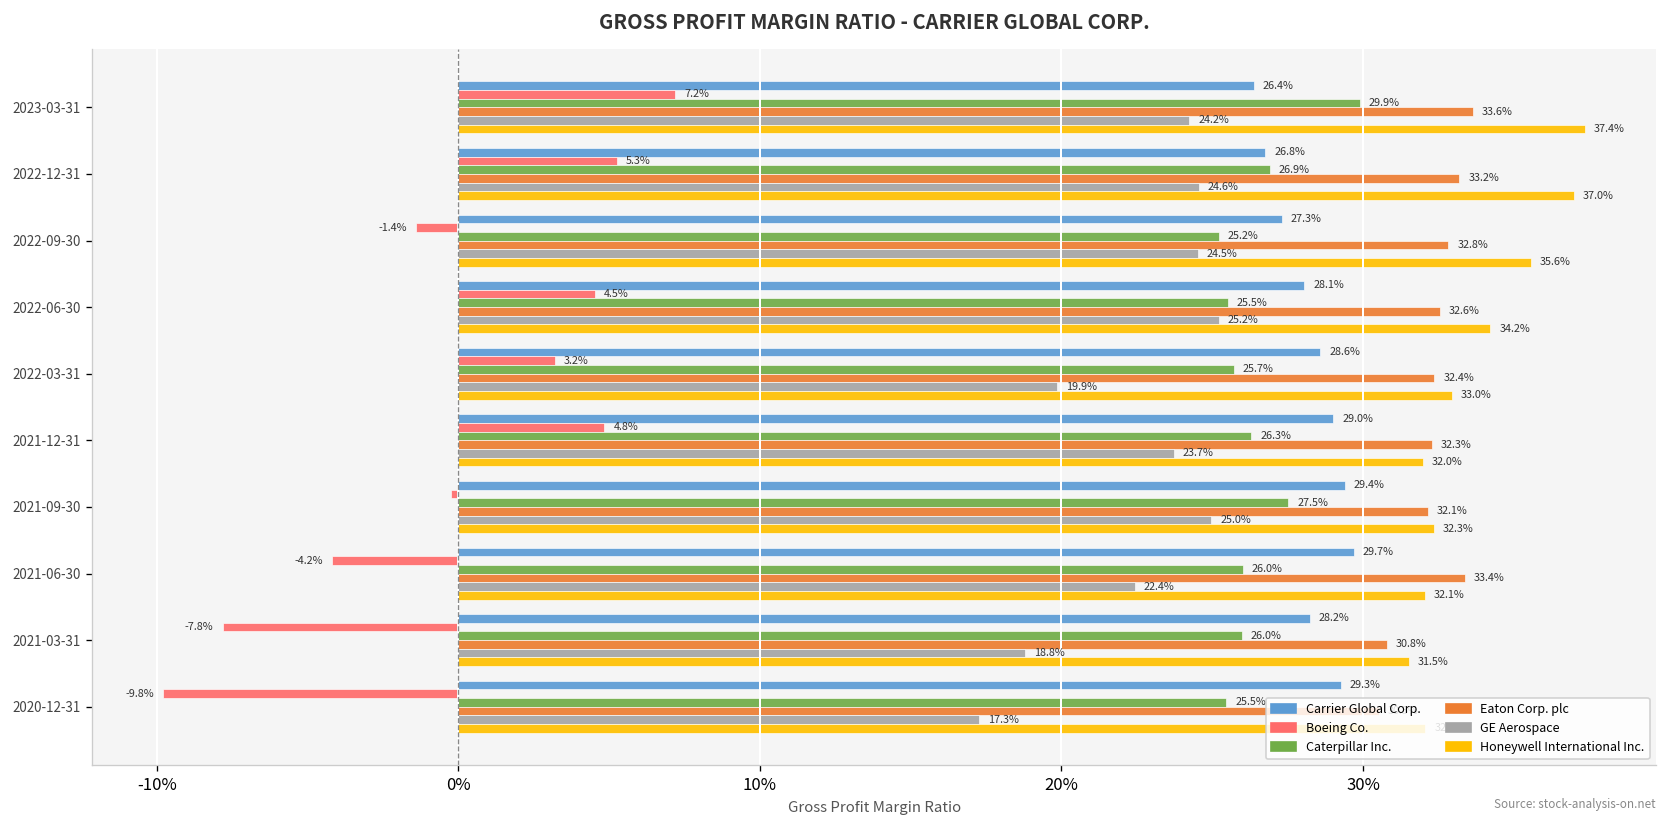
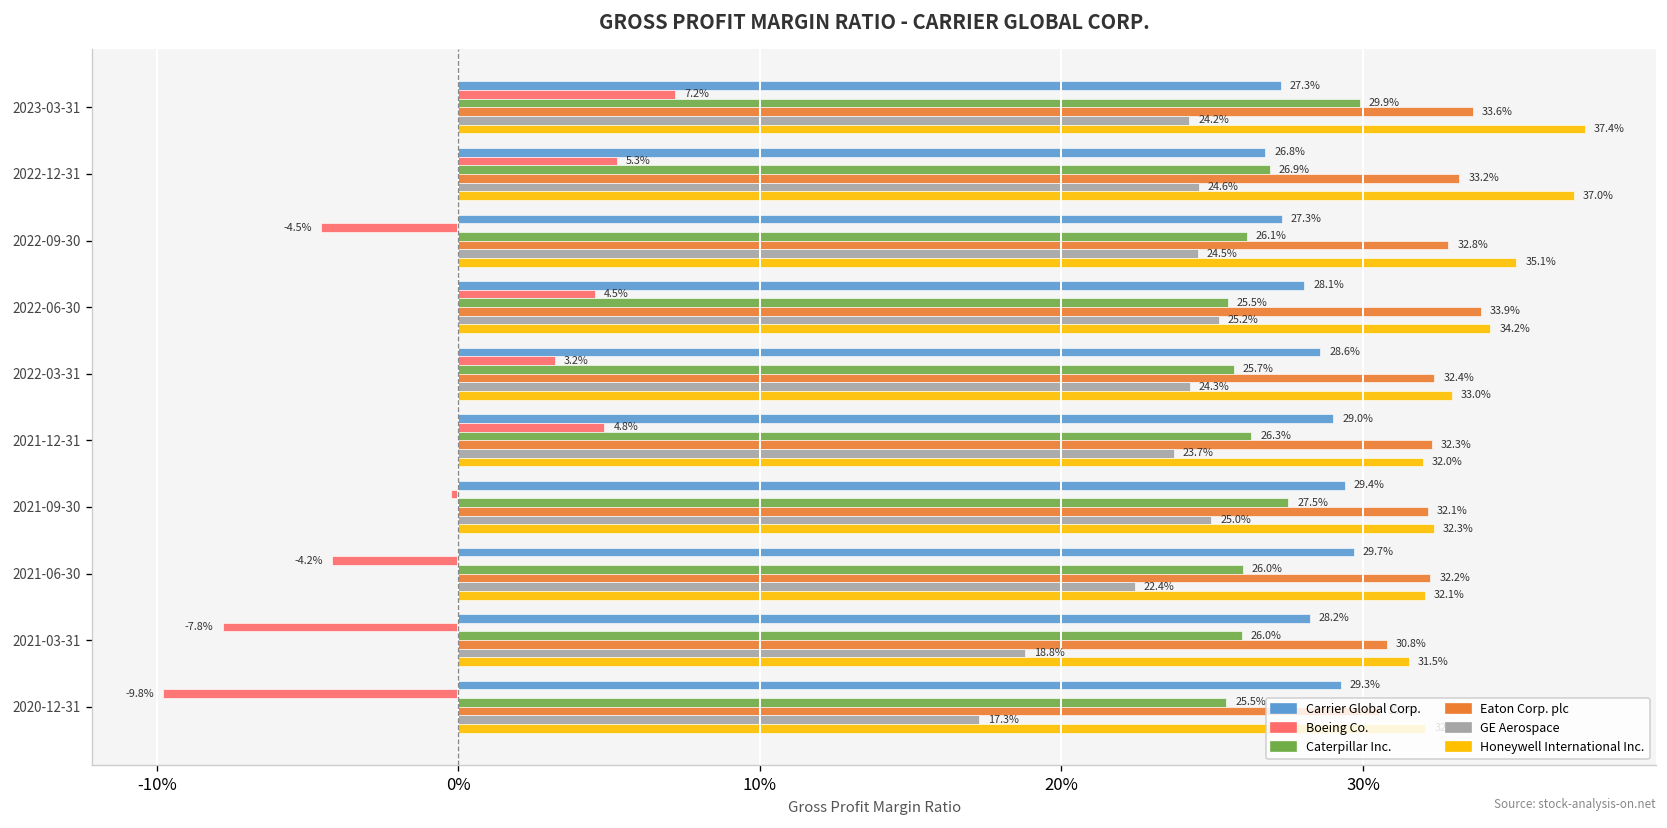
  {
    "Carrier Global Corp.": {
-     "2023-03-31": "26.4%",
+     "2023-03-31": "27.3%",
      "2022-12-31": "26.8%",
      "2022-09-30": "27.3%",
      "2022-06-30": "28.1%",
      "2022-03-31": "28.6%",
      "2021-12-31": "29.0%",
      "2021-09-30": "29.4%",
      "2021-06-30": "29.7%",
      "2021-03-31": "28.2%",
      "2020-12-31": "29.3%"
    },
    "Boeing Co.": {
      "2023-03-31": "7.2%",
      "2022-12-31": "5.3%",
-     "2022-09-30": "-1.4%",
+     "2022-09-30": "-4.5%",
      "2022-06-30": "4.5%",
      "2022-03-31": "3.2%",
      "2021-12-31": "4.8%",
      "2021-06-30": "-4.2%",
      "2021-03-31": "-7.8%",
      "2020-12-31": "-9.8%"
    },
    "Caterpillar Inc.": {
      "2023-03-31": "29.9%",
      "2022-12-31": "26.9%",
-     "2022-09-30": "25.2%",
+     "2022-09-30": "26.1%",
      "2022-06-30": "25.5%",
      "2022-03-31": "25.7%",
      "2021-12-31": "26.3%",
      "2021-09-30": "27.5%",
      "2021-06-30": "26.0%",
      "2021-03-31": "26.0%"
    },
    "Eaton Corp. plc": {
      "2023-03-31": "33.6%",
      "2022-12-31": "33.2%",
      "2022-09-30": "32.8%",
-     "2022-06-30": "32.6%",
+     "2022-06-30": "33.9%",
      "2022-03-31": "32.4%",
      "2021-12-31": "32.3%",
      "2021-09-30": "32.1%",
-     "2021-06-30": "33.4%",
+     "2021-06-30": "32.2%",
      "2021-03-31": "30.8%"
    },
    "GE Aerospace": {
      "2023-03-31": "24.2%",
      "2022-12-31": "24.6%",
      "2022-09-30": "24.5%",
      "2022-06-30": "25.2%",
-     "2022-03-31": "19.9%",
+     "2022-03-31": "24.3%",
      "2021-12-31": "23.7%",
      "2021-09-30": "25.0%",
      "2021-06-30": "22.4%",
      "2021-03-31": "18.8%",
      "2020-12-31": "17.3%"
    },
    "Honeywell International Inc.": {
      "2023-03-31": "37.4%",
      "2022-12-31": "37.0%",
-     "2022-09-30": "35.6%",
+     "2022-09-30": "35.1%",
      "2022-06-30": "34.2%",
      "2022-03-31": "33.0%",
      "2021-12-31": "32.0%",
      "2021-09-30": "32.3%",
      "2021-06-30": "32.1%",
      "2021-03-31": "31.5%"
    }
  }
